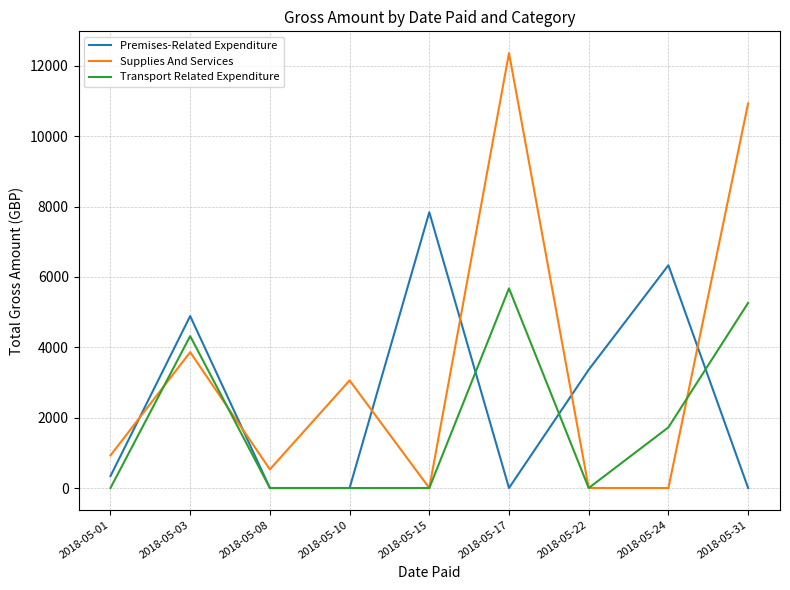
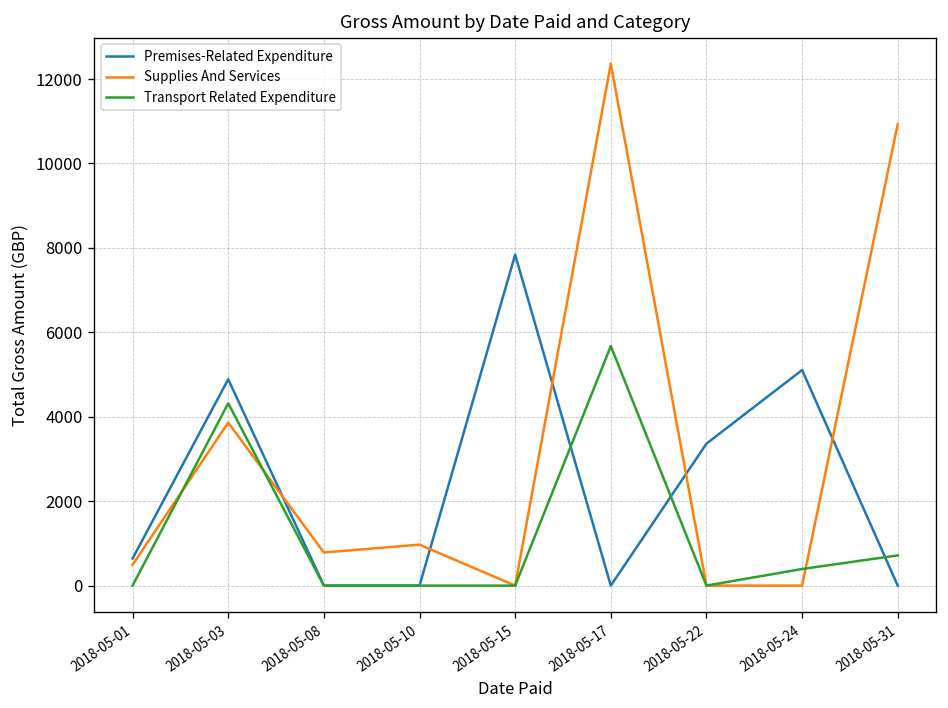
  {
    "Premises-Related Expenditure": {
-     "2018-05-01": 300,
+     "2018-05-01": 600,
      "2018-05-03": 4900,
      "2018-05-15": 7800,
      "2018-05-17": 0,
      "2018-05-22": 3400,
-     "2018-05-24": 6300,
+     "2018-05-24": 5100,
      "2018-05-31": 0
    },
    "Supplies And Services": {
-     "2018-05-01": 900,
+     "2018-05-01": 500,
      "2018-05-03": 3900,
-     "2018-05-08": 500,
-     "2018-05-10": 3100,
+     "2018-05-08": 800,
+     "2018-05-10": 1000,
      "2018-05-17": 12400,
      "2018-05-24": 0,
      "2018-05-31": 10900
    },
    "Transport Related Expenditure": {
      "2018-05-01": 0,
      "2018-05-03": 4300,
      "2018-05-17": 5700,
-     "2018-05-24": 1700,
-     "2018-05-31": 5300
+     "2018-05-24": 400,
+     "2018-05-31": 700
    }
  }
